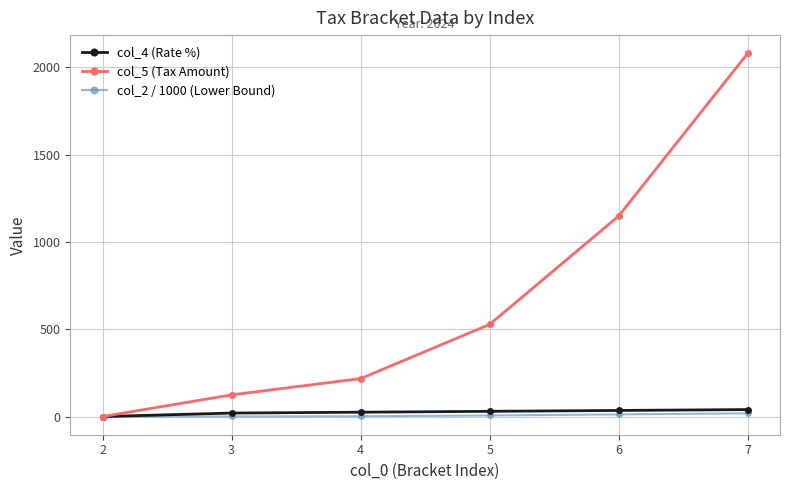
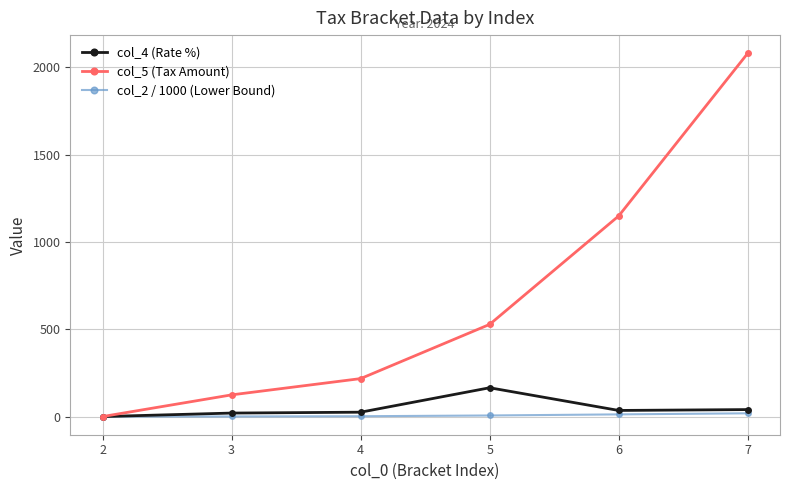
  {
    "col_4 (Rate %)": {
      "3": 20,
      "4": 30,
-     "5": 30,
+     "5": 170,
      "6": 40,
      "7": 40
    },
    "col_5 (Tax Amount)": {
      "3": 120,
      "4": 220,
      "5": 530,
      "6": 1150,
      "7": 2080
    },
    "col_2 / 1000 (Lower Bound)": {
      "3": 0,
      "4": 0,
      "5": 10,
      "6": 10,
      "7": 20
    }
  }
